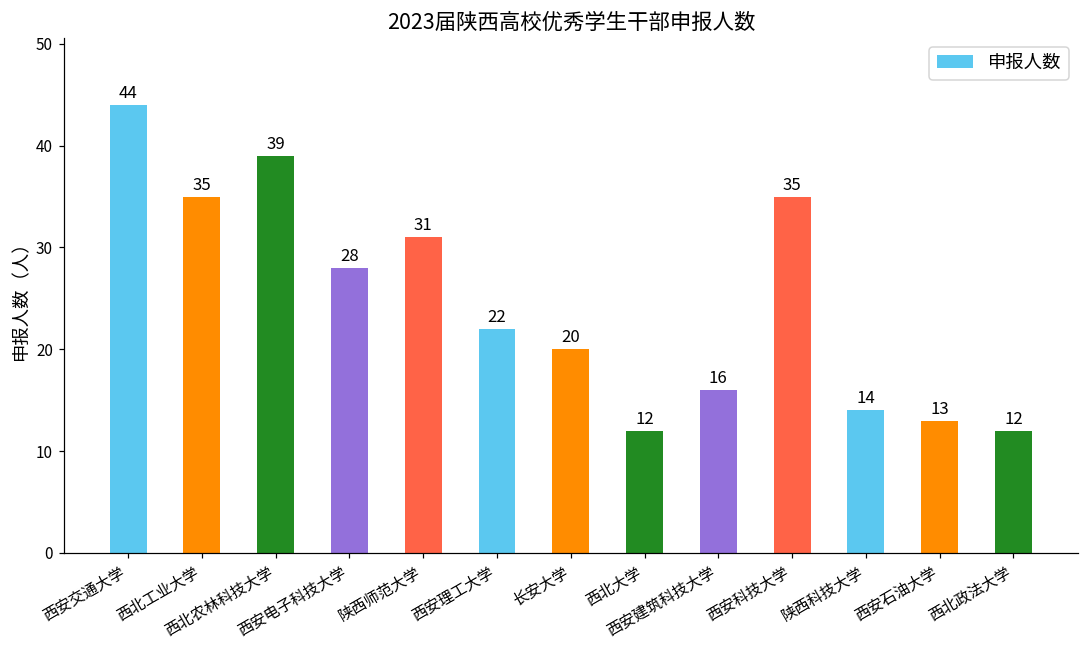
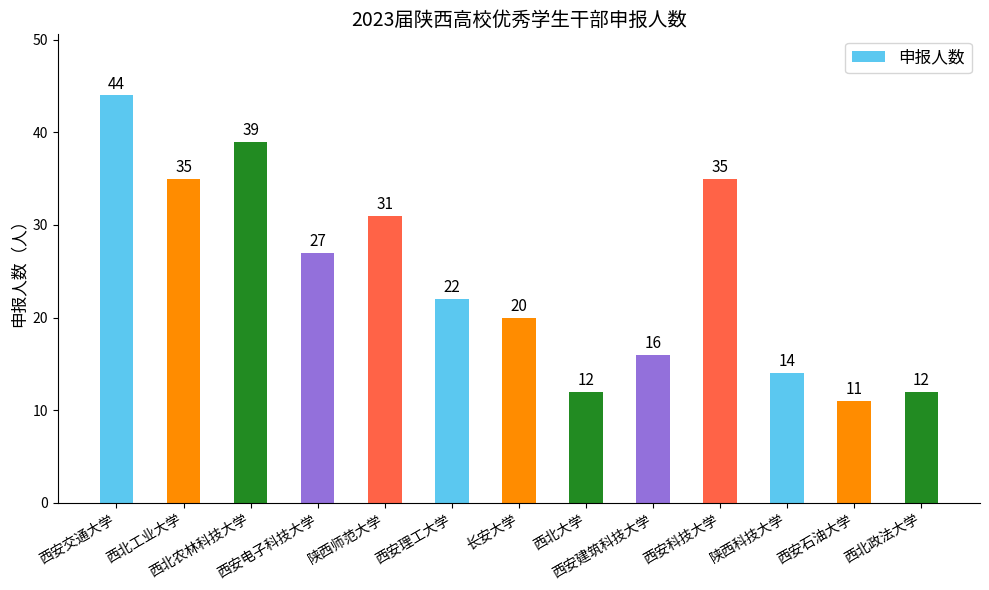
  {
    "西安交通大学": 44,
    "西北工业大学": 35,
    "西北农林科技大学": 39,
-   "西安电子科技大学": 28,
+   "西安电子科技大学": 27,
    "陕西师范大学": 31,
    "西安理工大学": 22,
    "长安大学": 20,
    "西北大学": 12,
    "西安建筑科技大学": 16,
    "西安科技大学": 35,
    "陕西科技大学": 14,
-   "西安石油大学": 13,
+   "西安石油大学": 11,
    "西北政法大学": 12
  }
